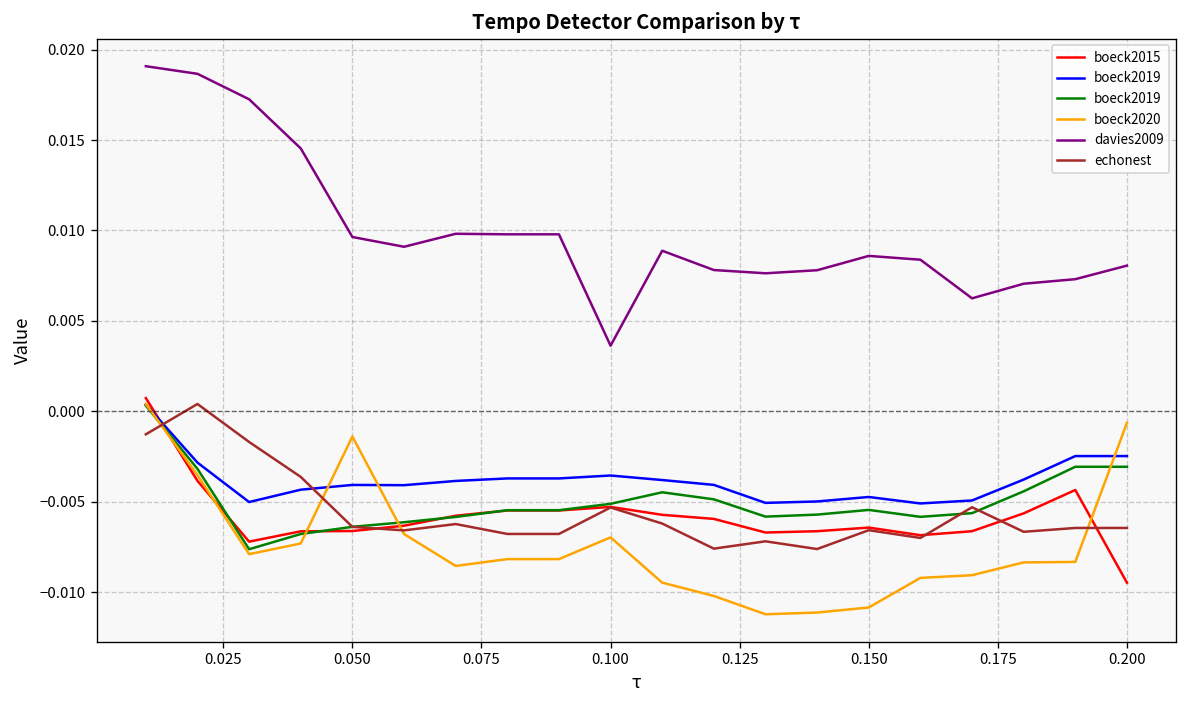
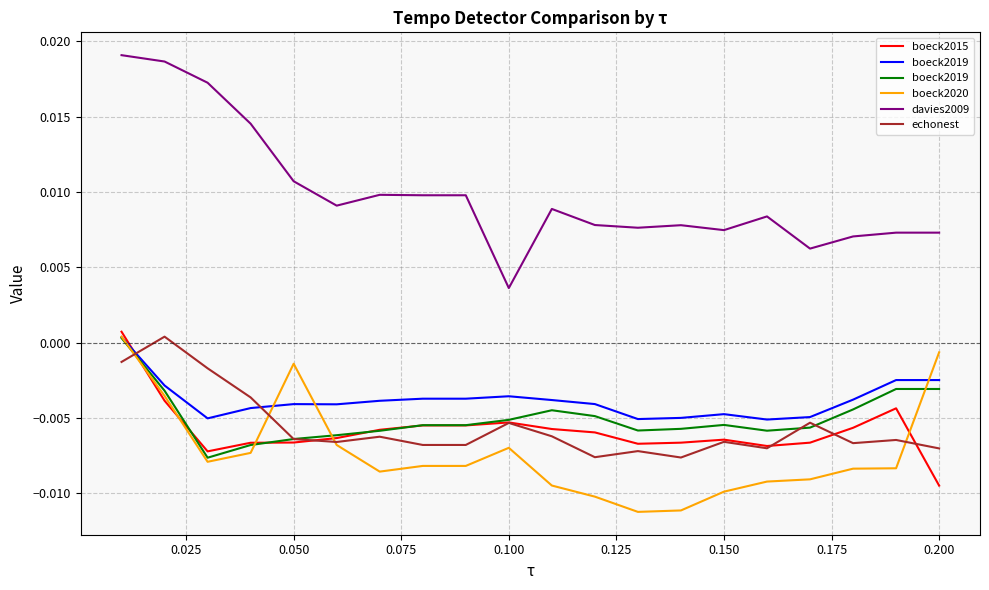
  {
    "boeck2015": {
      "0.050": -0.0066,
      "0.200": -0.0095
    },
    "boeck2020": {
      "0.050": -0.0014,
      "0.100": -0.0070,
-     "0.150": -0.0109,
+     "0.150": -0.0099,
      "0.200": -0.0006
    },
    "davies2009": {
-     "0.050": 0.0096,
+     "0.050": 0.0107,
      "0.100": 0.0036,
-     "0.150": 0.0086,
-     "0.200": 0.0081
+     "0.150": 0.0075,
+     "0.200": 0.0073
    },
    "echonest": {
-     "0.200": -0.0065
+     "0.200": -0.0070
    }
  }
